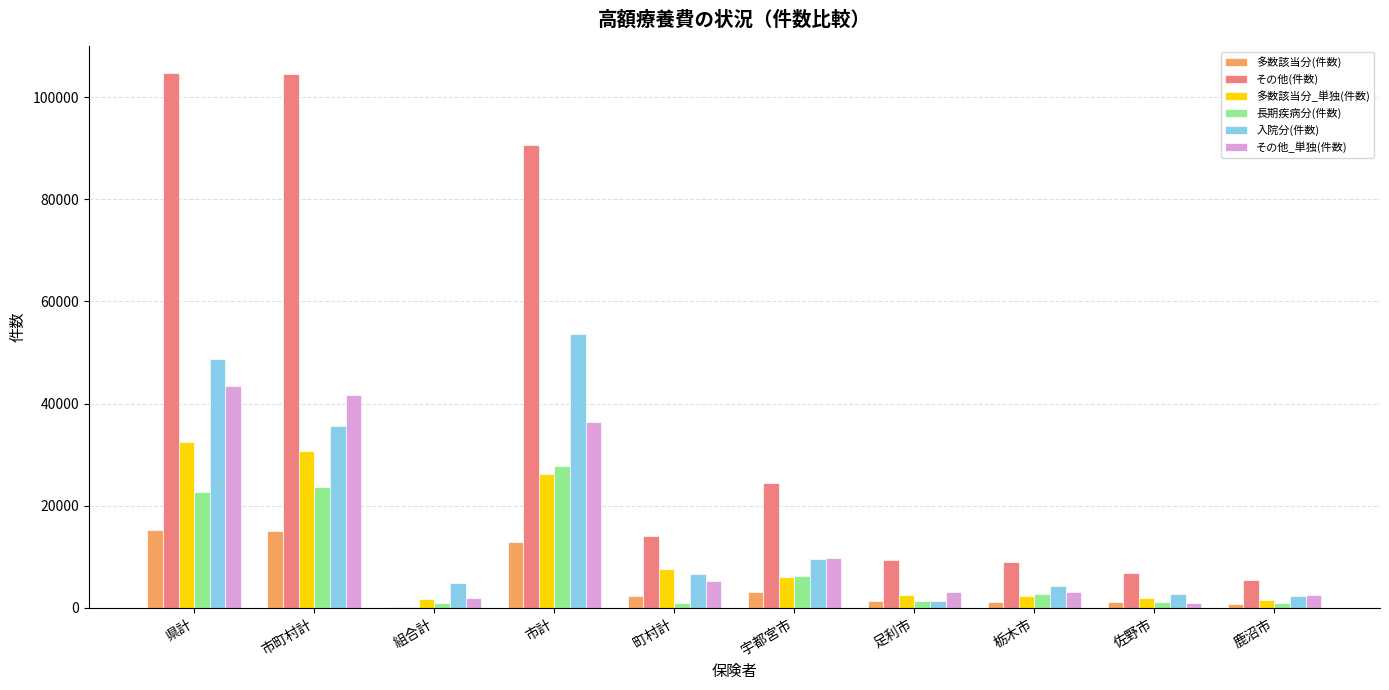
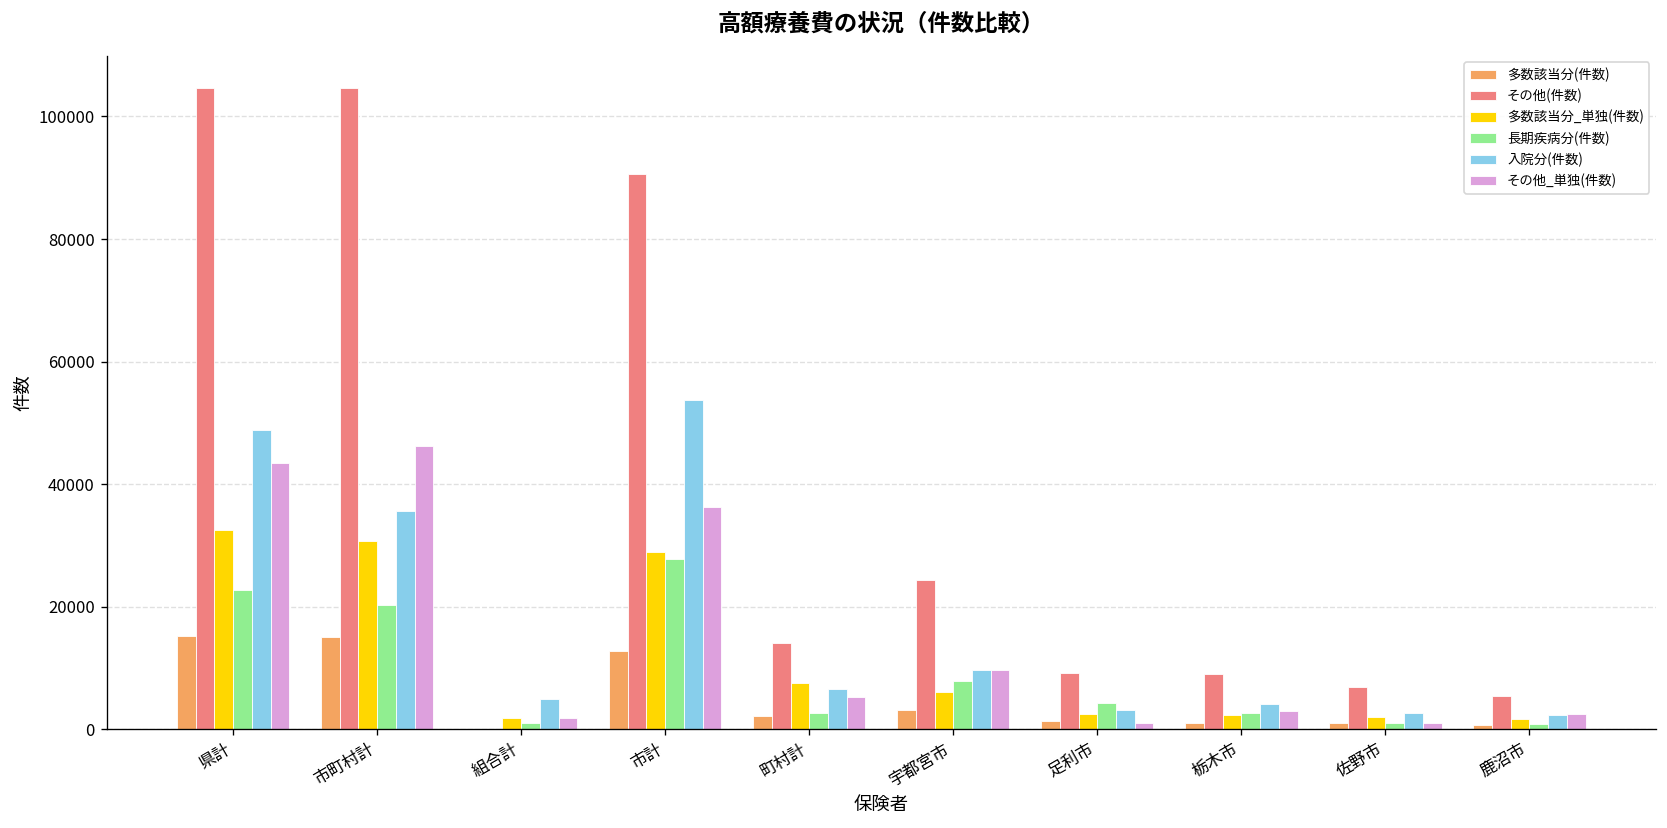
  {
    "多数該当分_単独(件数)": {
      "県計": 33000,
      "市町村計": 31000,
      "組合計": 2000,
-     "市計": 26000,
+     "市計": 29000,
      "町村計": 8000,
      "宇都宮市": 6000,
      "足利市": 3000,
      "栃木市": 2000,
      "佐野市": 2000,
      "鹿沼市": 2000
    },
    "長期疾病分(件数)": {
      "県計": 23000,
-     "市町村計": 24000,
+     "市町村計": 20000,
      "組合計": 1000,
      "市計": 28000,
-     "町村計": 1000,
-     "宇都宮市": 6000,
-     "足利市": 1000,
+     "町村計": 3000,
+     "宇都宮市": 8000,
+     "足利市": 4000,
      "栃木市": 3000,
      "佐野市": 1000,
      "鹿沼市": 1000
    },
    "入院分(件数)": {
      "県計": 49000,
      "市町村計": 36000,
      "組合計": 5000,
      "市計": 54000,
      "町村計": 7000,
      "宇都宮市": 10000,
-     "足利市": 1000,
+     "足利市": 3000,
      "栃木市": 4000,
      "佐野市": 3000,
      "鹿沼市": 2000
    },
    "その他_単独(件数)": {
      "県計": 43000,
-     "市町村計": 42000,
+     "市町村計": 46000,
      "組合計": 2000,
      "市計": 36000,
      "町村計": 5000,
      "宇都宮市": 10000,
-     "足利市": 3000,
+     "足利市": 1000,
      "栃木市": 3000,
      "佐野市": 1000,
      "鹿沼市": 3000
    }
  }
